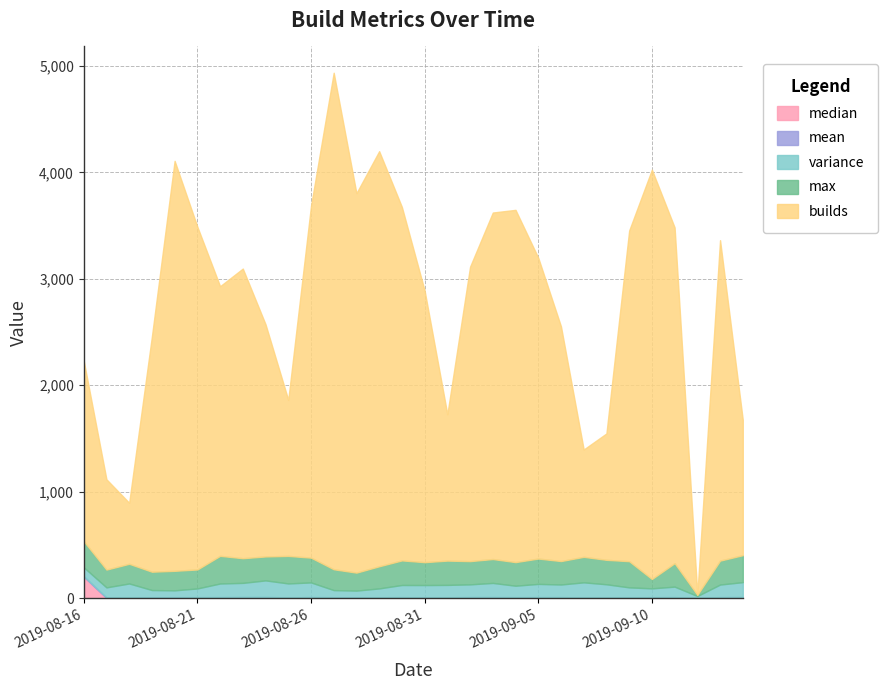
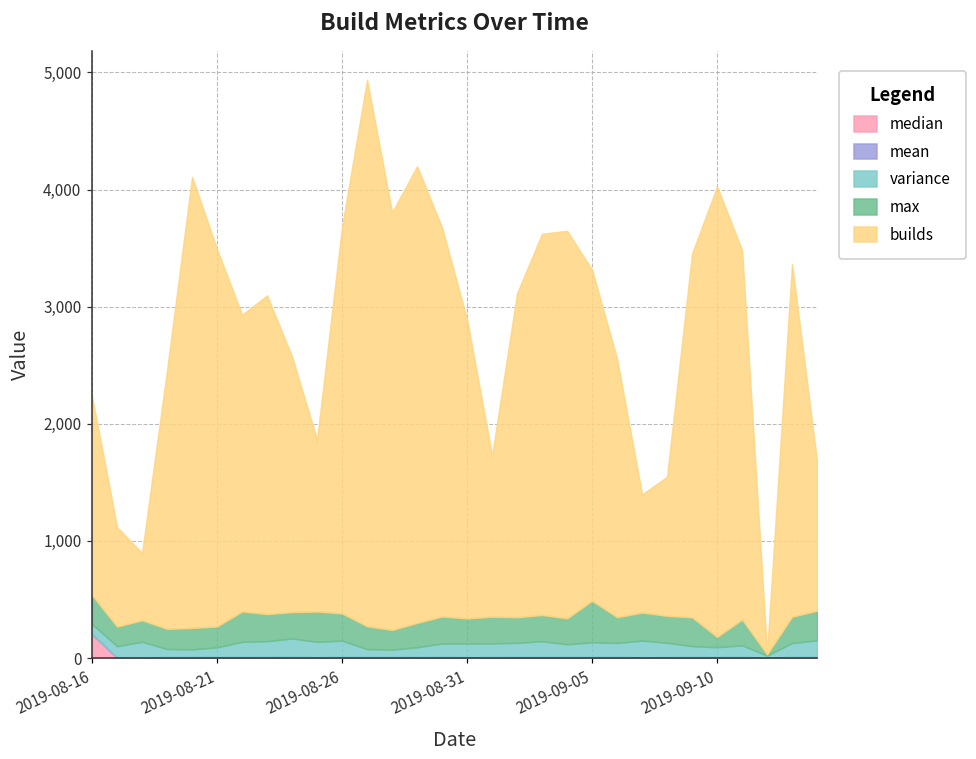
  {
    "max": {
      "2019-08-16": "250",
      "2019-08-21": "180",
      "2019-08-26": "230",
      "2019-08-31": "210",
-     "2019-09-05": "240",
+     "2019-09-05": "350",
      "2019-09-10": "90"
    },
    "builds": {
      "2019-08-16": "1,700",
      "2019-08-21": "3,220",
      "2019-08-26": "3,300",
      "2019-08-31": "2,550",
      "2019-09-05": "2,830",
      "2019-09-10": "3,840"
    }
  }
